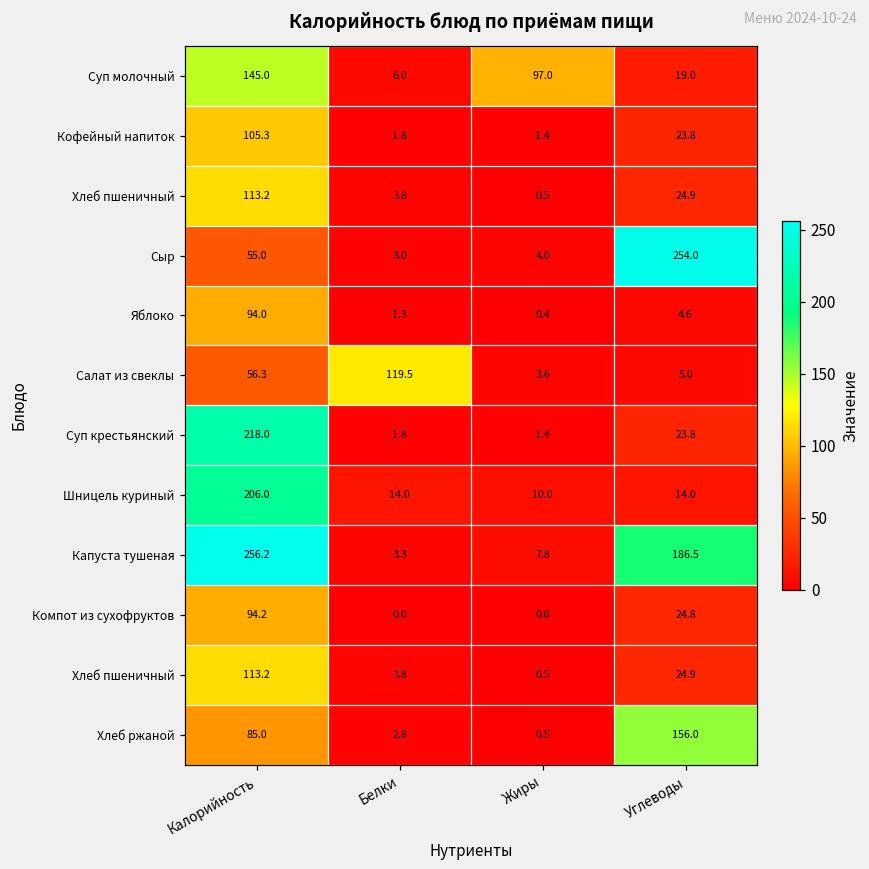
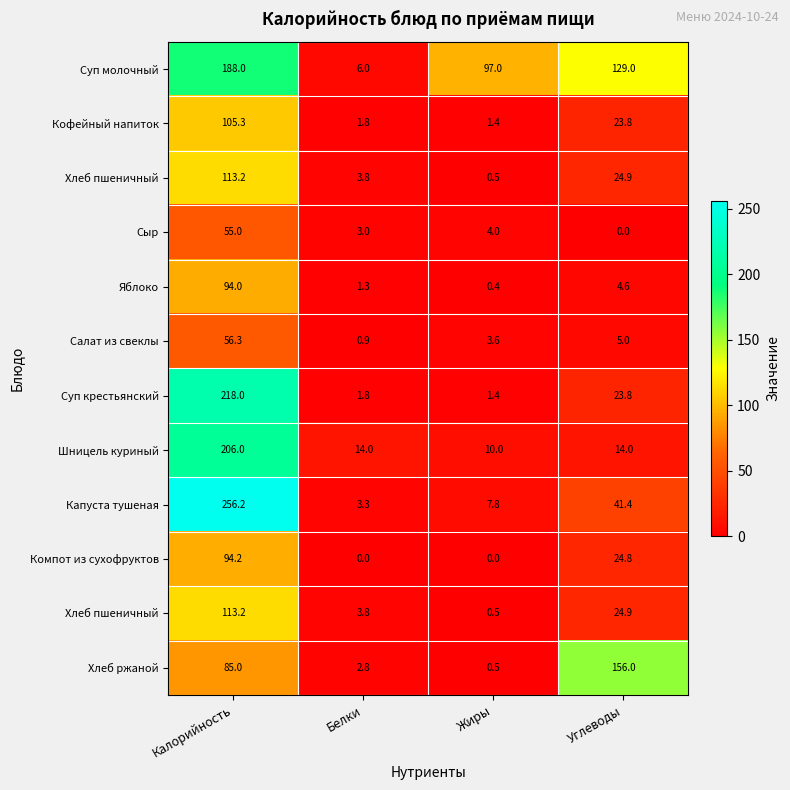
  {
    "Суп молочный": {
-     "Калорийность": 145.0,
+     "Калорийность": 188.0,
      "Белки": 6.0,
      "Жиры": 97.0,
-     "Углеводы": 19.0
+     "Углеводы": 129.0
    },
    "Кофейный напиток": {
      "Калорийность": 105.3,
      "Белки": 1.8,
      "Жиры": 1.4,
      "Углеводы": 23.8
    },
    "Сыр": {
      "Калорийность": 55.0,
      "Белки": 3.0,
      "Жиры": 4.0,
-     "Углеводы": 254.0
+     "Углеводы": 0.0
    },
    "Яблоко": {
      "Калорийность": 94.0,
      "Белки": 1.3,
      "Жиры": 0.4,
      "Углеводы": 4.6
    },
    "Салат из свеклы": {
      "Калорийность": 56.3,
-     "Белки": 119.5,
+     "Белки": 0.9,
      "Жиры": 3.6,
      "Углеводы": 5.0
    },
    "Суп крестьянский": {
      "Калорийность": 218.0,
      "Белки": 1.8,
      "Жиры": 1.4,
      "Углеводы": 23.8
    },
    "Шницель куриный": {
      "Калорийность": 206.0,
      "Белки": 14.0,
      "Жиры": 10.0,
      "Углеводы": 14.0
    },
    "Капуста тушеная": {
      "Калорийность": 256.2,
      "Белки": 3.3,
      "Жиры": 7.8,
-     "Углеводы": 186.5
+     "Углеводы": 41.4
    },
    "Компот из сухофруктов": {
      "Калорийность": 94.2,
      "Белки": 0.0,
      "Жиры": 0.0,
      "Углеводы": 24.8
    },
    "Хлеб ржаной": {
      "Калорийность": 85.0,
      "Белки": 2.8,
      "Жиры": 0.5,
      "Углеводы": 156.0
    }
  }
